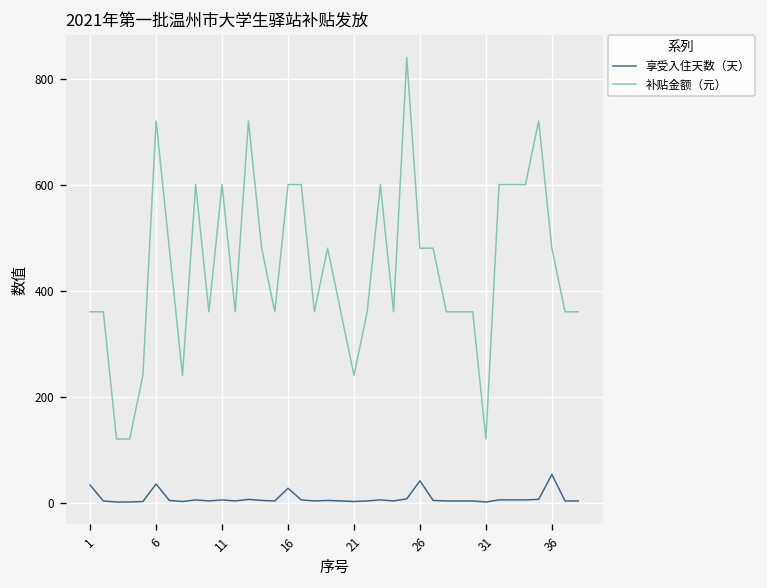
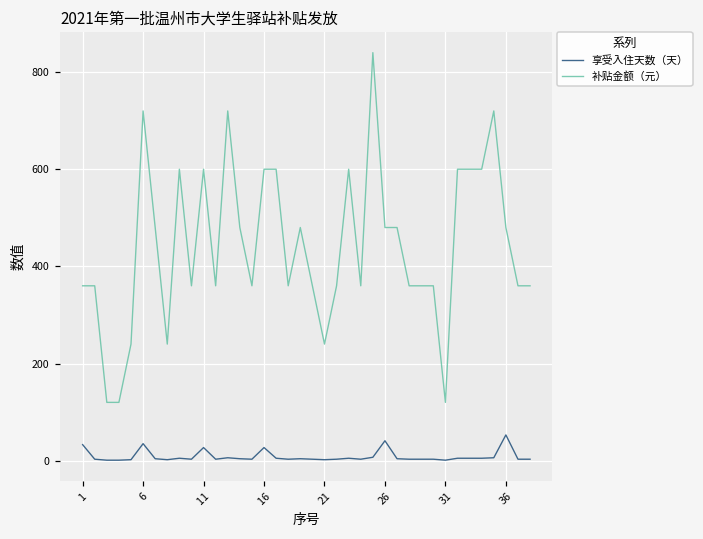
  {
    "享受入住天数（天）": {
      "1": 30,
      "6": 40,
-     "11": 10,
+     "11": 30,
      "16": 30,
      "21": 0,
      "26": 40,
      "31": 0,
      "36": 50
    },
    "补贴金额（元）": {
      "1": 360,
      "6": 720,
      "11": 600,
      "16": 600,
      "21": 240,
      "26": 480,
      "31": 120,
      "36": 480
    }
  }
